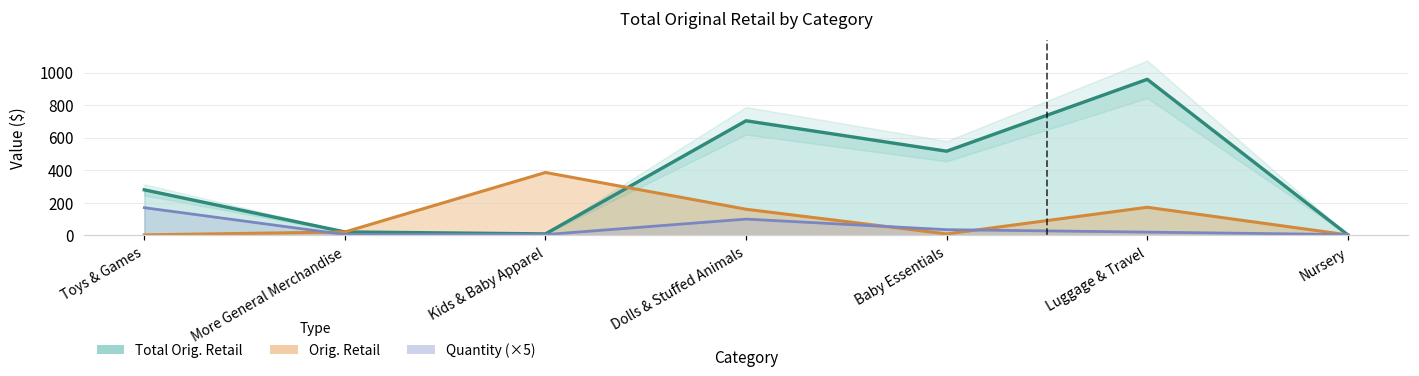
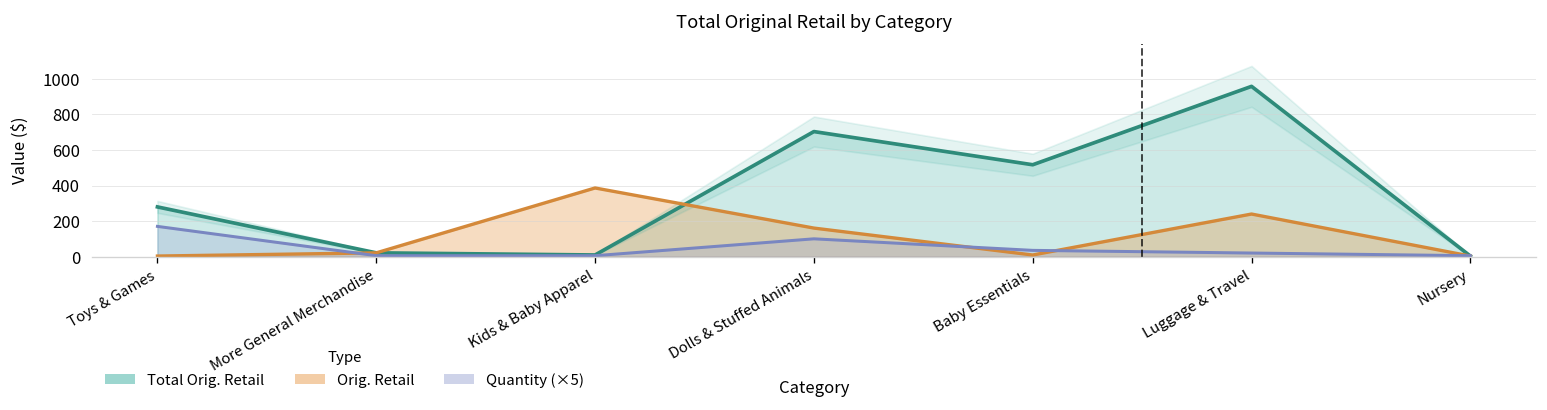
  {
    "Orig. Retail": {
      "Toys & Games": 0,
      "Kids & Baby Apparel": 390,
      "Dolls & Stuffed Animals": 160,
      "Baby Essentials": 10,
-     "Luggage & Travel": 170
+     "Luggage & Travel": 240
    }
  }
